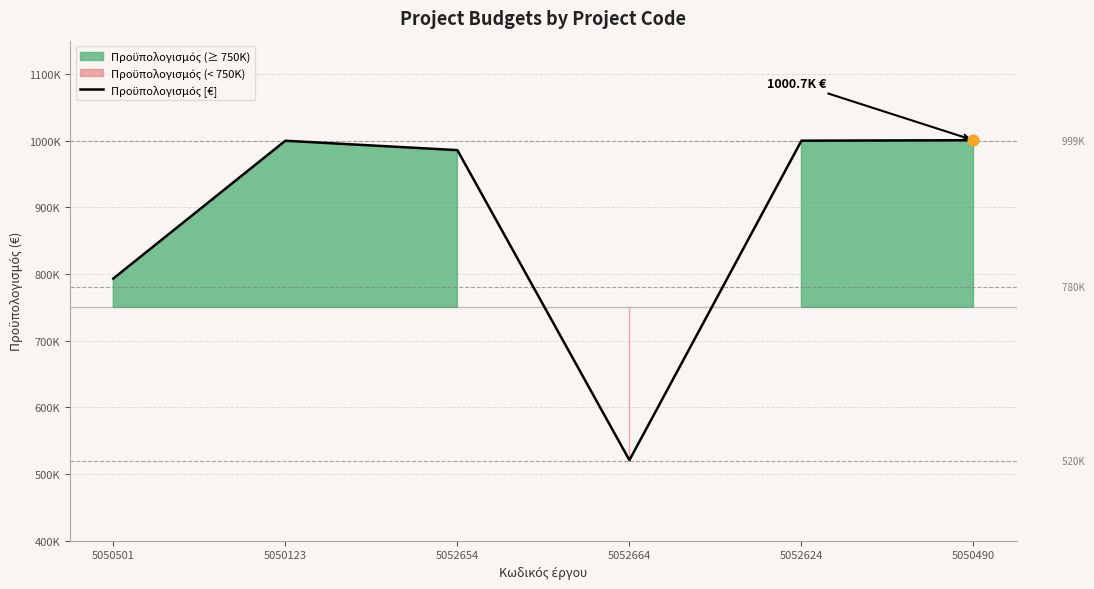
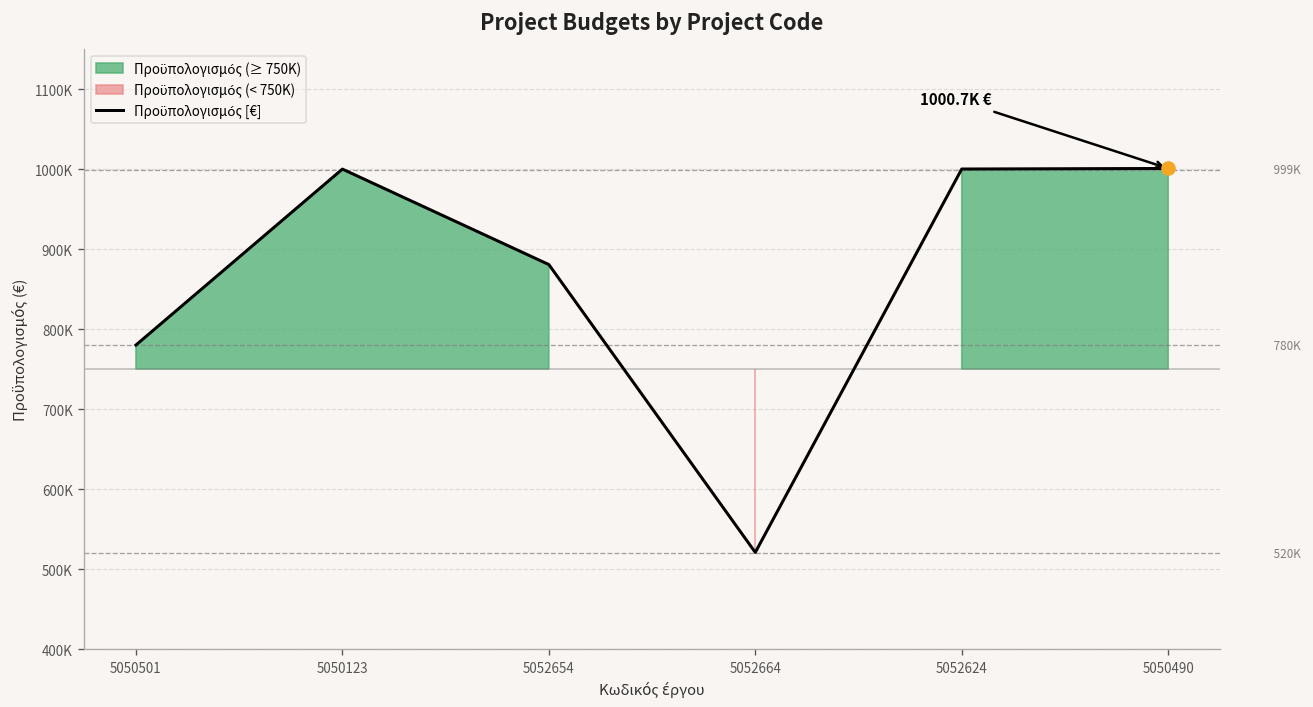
  {
    "Προϋπολογισμός [€]": {
-     "5050501": 790000,
+     "5050501": 780000,
      "5050123": 1000000,
-     "5052654": 990000,
+     "5052654": 880000,
      "5052664": 520000
    }
  }
